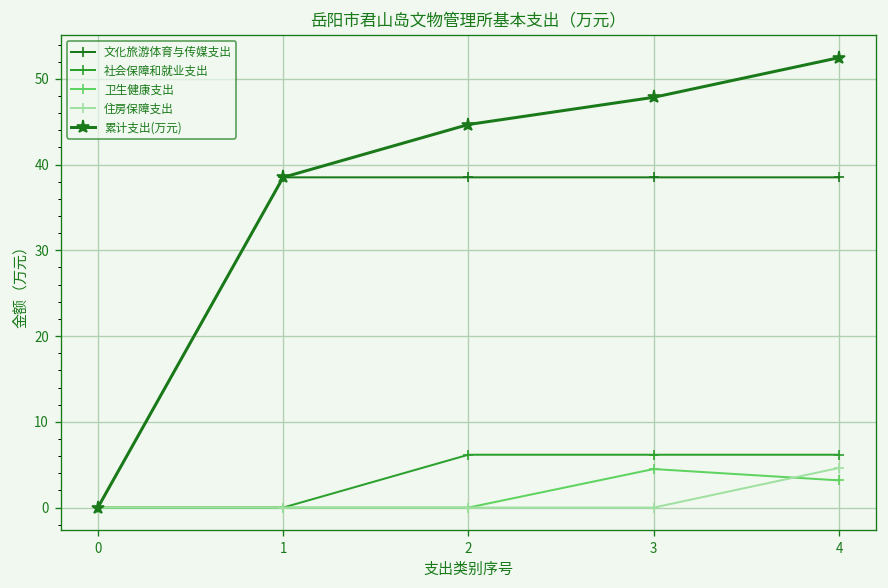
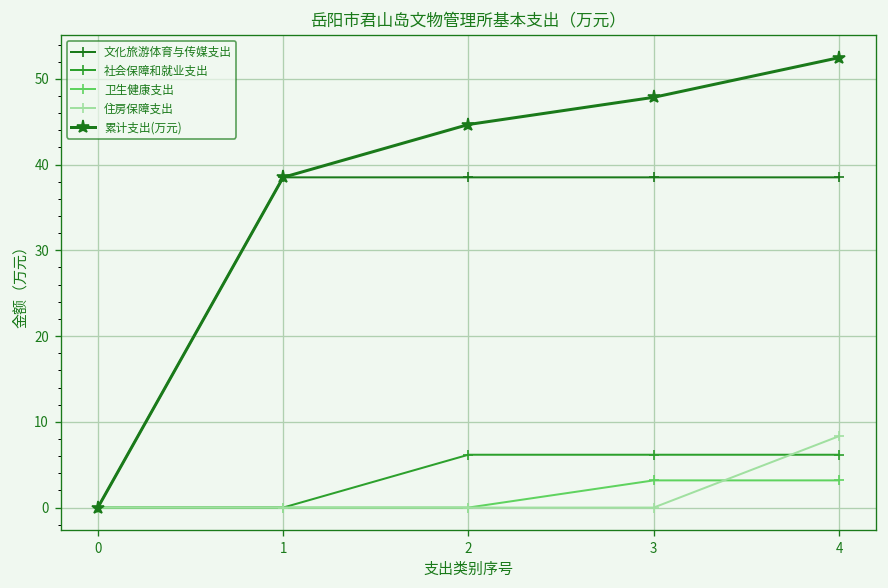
  {
    "卫生健康支出": {
-     "3": 4,
+     "3": 3,
      "4": 3
    },
    "住房保障支出": {
      "3": 0,
-     "4": 5
+     "4": 8
    }
  }
